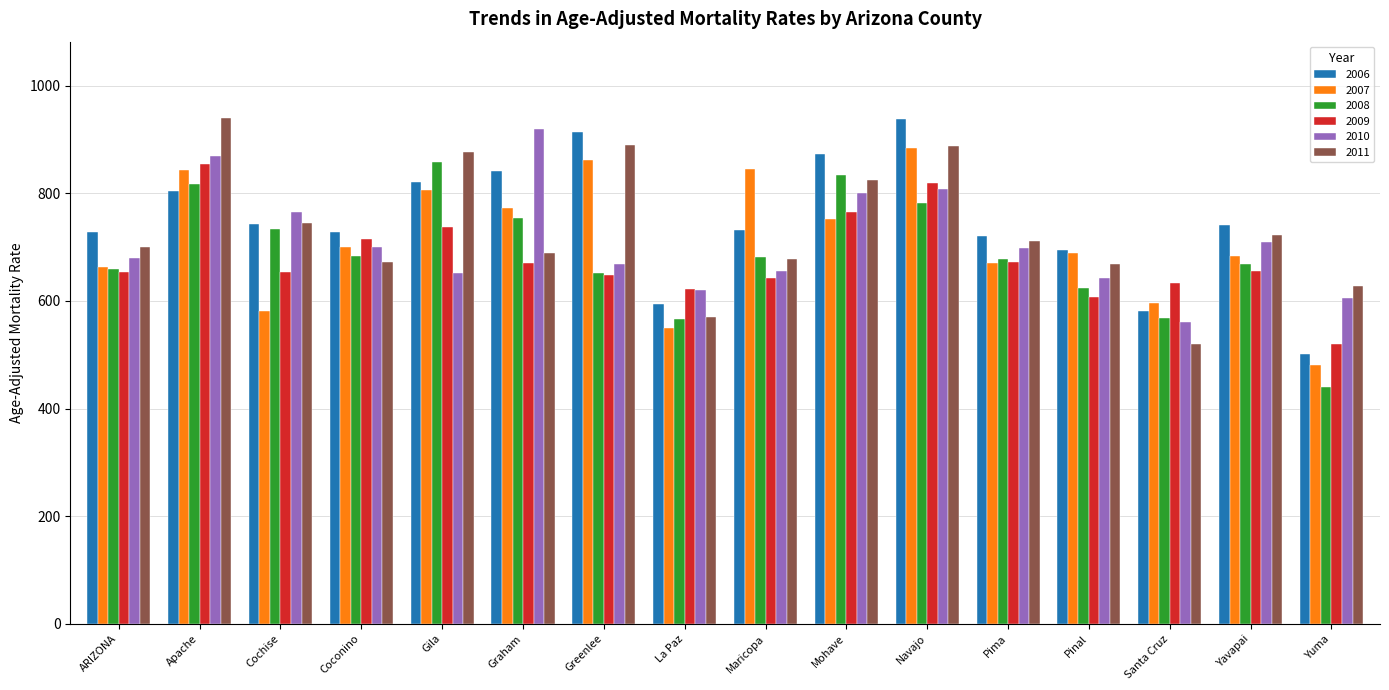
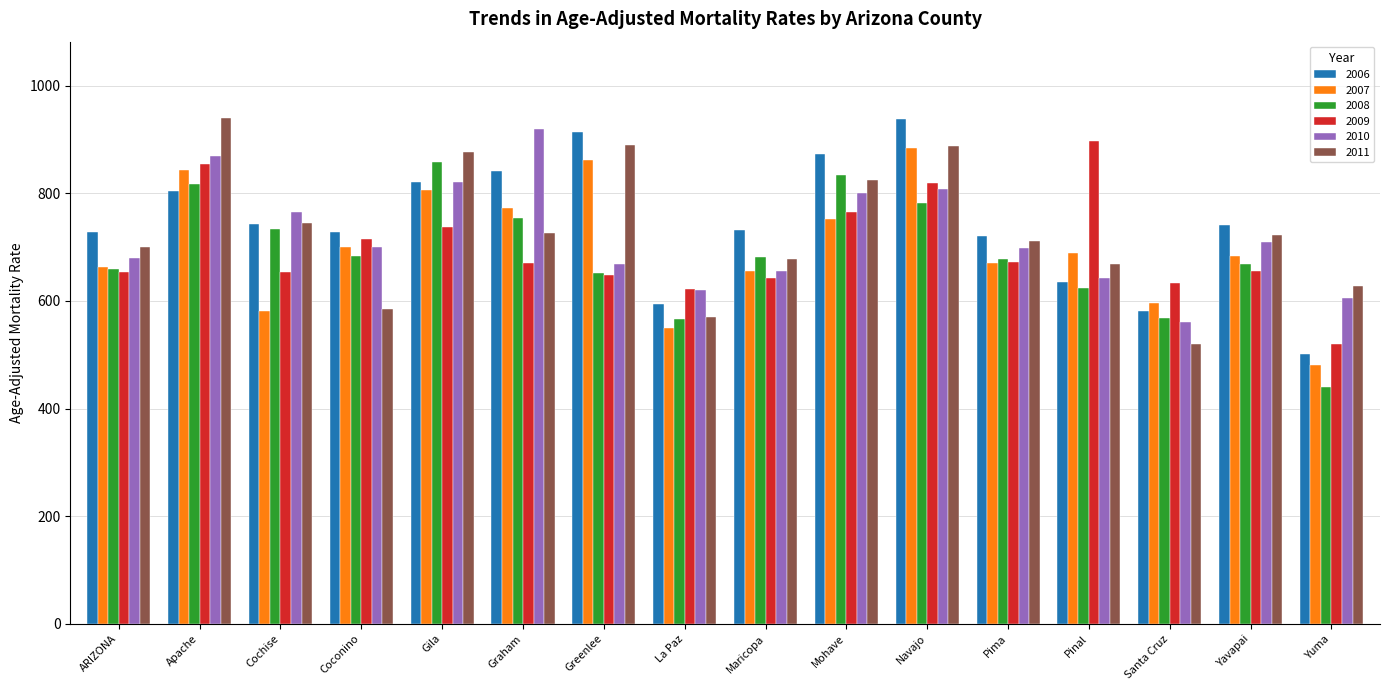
  {
    "2006": {
      "ARIZONA": 730,
      "Apache": 810,
      "Cochise": 740,
      "Coconino": 730,
      "Gila": 820,
      "Graham": 840,
      "Greenlee": 910,
      "La Paz": 590,
      "Maricopa": 730,
      "Mohave": 870,
      "Navajo": 940,
      "Pima": 720,
-     "Pinal": 690,
+     "Pinal": 640,
      "Santa Cruz": 580,
      "Yavapai": 740,
      "Yuma": 500
    },
    "2007": {
      "ARIZONA": 660,
      "Apache": 840,
      "Cochise": 580,
      "Coconino": 700,
      "Gila": 810,
      "Graham": 770,
      "Greenlee": 860,
      "La Paz": 550,
-     "Maricopa": 850,
+     "Maricopa": 660,
      "Mohave": 750,
      "Navajo": 880,
      "Pima": 670,
      "Pinal": 690,
      "Santa Cruz": 600,
      "Yavapai": 680,
      "Yuma": 480
    },
    "2008": {
      "ARIZONA": 660,
      "Apache": 820,
      "Cochise": 730,
      "Coconino": 680,
      "Gila": 860,
      "Graham": 750,
      "Greenlee": 650,
      "La Paz": 570,
      "Maricopa": 680,
      "Mohave": 830,
      "Navajo": 780,
      "Pima": 680,
      "Pinal": 620,
      "Santa Cruz": 570,
      "Yavapai": 670,
      "Yuma": 440
    },
    "2009": {
      "ARIZONA": 650,
      "Apache": 850,
      "Cochise": 650,
      "Coconino": 720,
      "Gila": 740,
      "Graham": 670,
      "Greenlee": 650,
      "La Paz": 620,
      "Maricopa": 640,
      "Mohave": 770,
      "Navajo": 820,
      "Pima": 670,
-     "Pinal": 610,
+     "Pinal": 900,
      "Santa Cruz": 630,
      "Yavapai": 660,
      "Yuma": 520
    },
    "2010": {
      "ARIZONA": 680,
      "Apache": 870,
      "Cochise": 770,
      "Coconino": 700,
-     "Gila": 650,
+     "Gila": 820,
      "Graham": 920,
      "Greenlee": 670,
      "La Paz": 620,
      "Maricopa": 660,
      "Mohave": 800,
      "Navajo": 810,
      "Pima": 700,
      "Pinal": 640,
      "Santa Cruz": 560,
      "Yavapai": 710,
      "Yuma": 600
    },
    "2011": {
      "ARIZONA": 700,
      "Apache": 940,
      "Cochise": 750,
-     "Coconino": 670,
+     "Coconino": 580,
      "Gila": 880,
-     "Graham": 690,
+     "Graham": 730,
      "Greenlee": 890,
      "La Paz": 570,
      "Maricopa": 680,
      "Mohave": 820,
      "Navajo": 890,
      "Pima": 710,
      "Pinal": 670,
      "Santa Cruz": 520,
      "Yavapai": 720,
      "Yuma": 630
    }
  }
